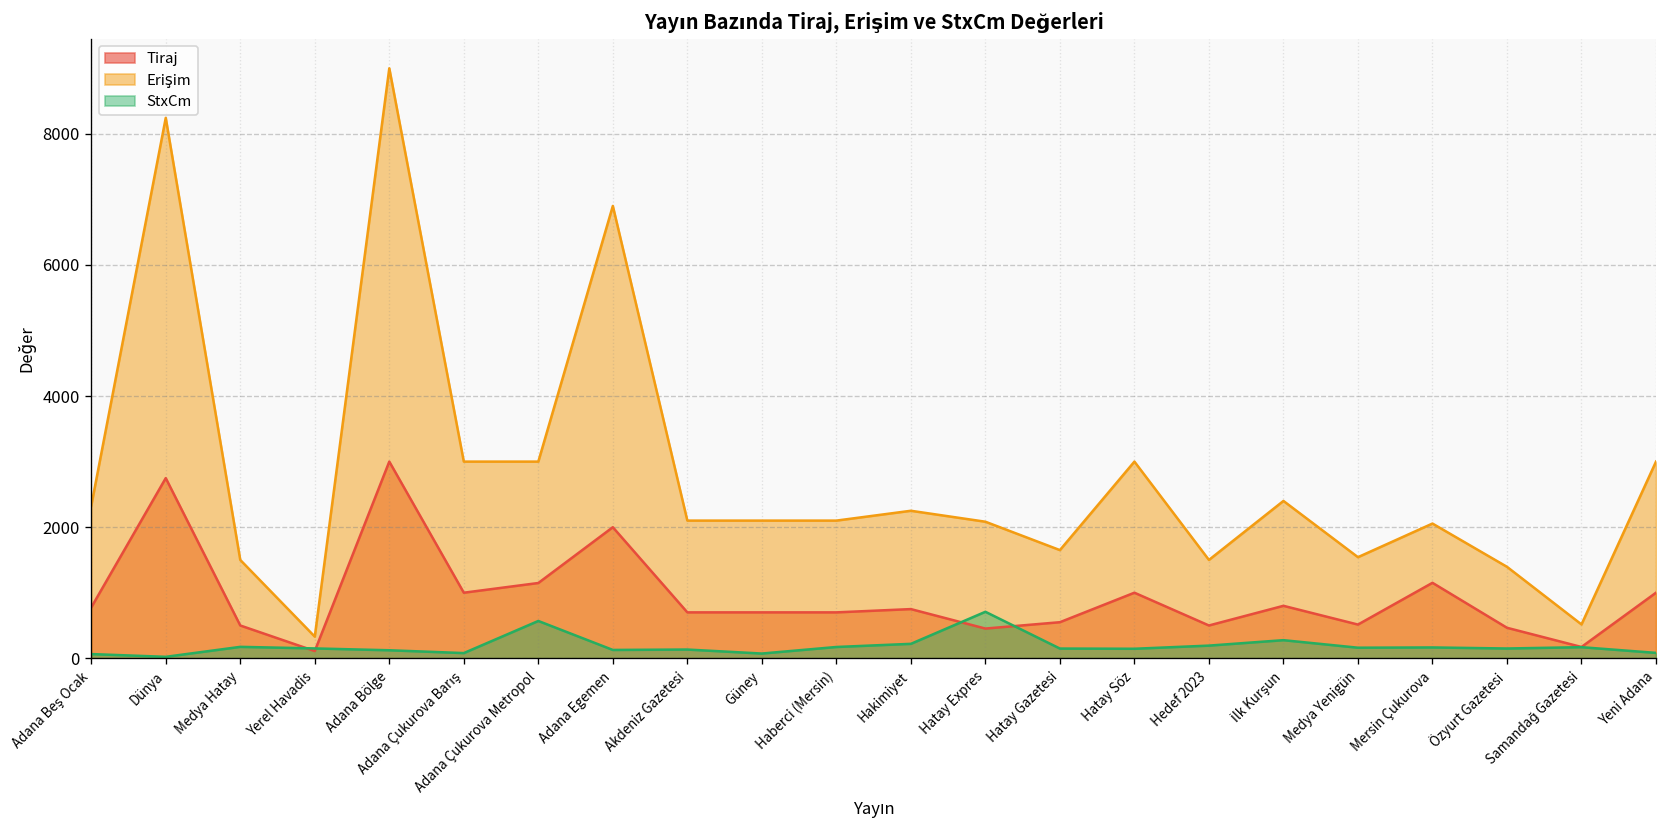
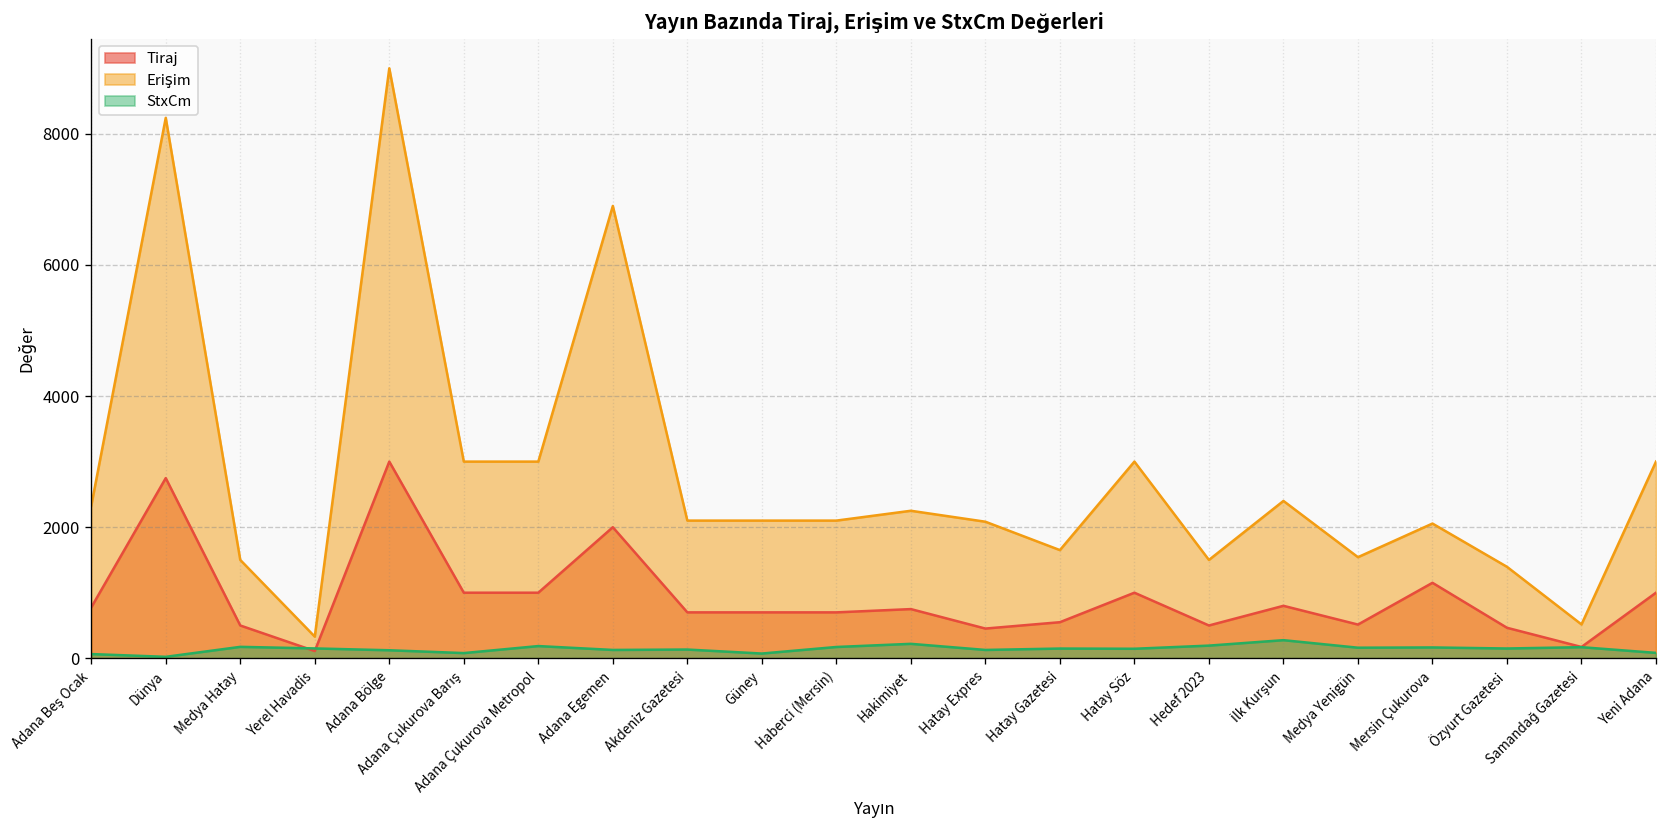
  {
    "Tiraj": {
      "Adana Beş Ocak": 800,
      "Dünya": 2700,
      "Medya Hatay": 500,
      "Adana Bölge": 3000,
      "Adana Çukurova Barış": 1000,
-     "Adana Çukurova Metropol": 1100,
+     "Adana Çukurova Metropol": 1000,
      "Adana Egemen": 2000,
      "Akdeniz Gazetesi": 700,
      "Güney": 700,
      "Haberci (Mersin)": 700,
      "Hakimiyet": 800,
      "Hatay Expres": 500,
      "Hatay Gazetesi": 600,
      "Hatay Söz": 1000,
      "Hedef 2023": 500,
      "İlk Kurşun": 800,
      "Medya Yenigün": 500,
      "Mersin Çukurova": 1200,
      "Özyurt Gazetesi": 500,
      "Yeni Adana": 1000
    },
    "Erişim": {
      "Adana Beş Ocak": 2300,
      "Medya Hatay": 1500,
      "Yerel Havadis": 300,
      "Adana Bölge": 9000,
      "Adana Çukurova Barış": 3000,
      "Adana Çukurova Metropol": 3000,
      "Adana Egemen": 6900,
      "Akdeniz Gazetesi": 2100,
      "Güney": 2100,
      "Haberci (Mersin)": 2100,
      "Hakimiyet": 2300,
      "Hatay Expres": 2100,
      "Hatay Gazetesi": 1700,
      "Hatay Söz": 3000,
      "Hedef 2023": 1500,
      "İlk Kurşun": 2400,
      "Medya Yenigün": 1500,
      "Mersin Çukurova": 2100,
      "Özyurt Gazetesi": 1400,
      "Samandağ Gazetesi": 500,
      "Yeni Adana": 3000
    },
    "StxCm": {
      "Adana Beş Ocak": 100,
      "Dünya": 0,
      "Medya Hatay": 200,
      "Adana Bölge": 100,
      "Adana Çukurova Barış": 100,
-     "Adana Çukurova Metropol": 600,
+     "Adana Çukurova Metropol": 200,
      "Adana Egemen": 100,
      "Akdeniz Gazetesi": 100,
      "Güney": 100,
      "Haberci (Mersin)": 200,
      "Hakimiyet": 200,
-     "Hatay Expres": 700,
+     "Hatay Expres": 100,
      "Hatay Gazetesi": 100,
      "Hatay Söz": 100,
      "Hedef 2023": 200,
      "İlk Kurşun": 300,
      "Medya Yenigün": 200,
      "Mersin Çukurova": 200,
      "Özyurt Gazetesi": 100,
      "Yeni Adana": 100
    }
  }
